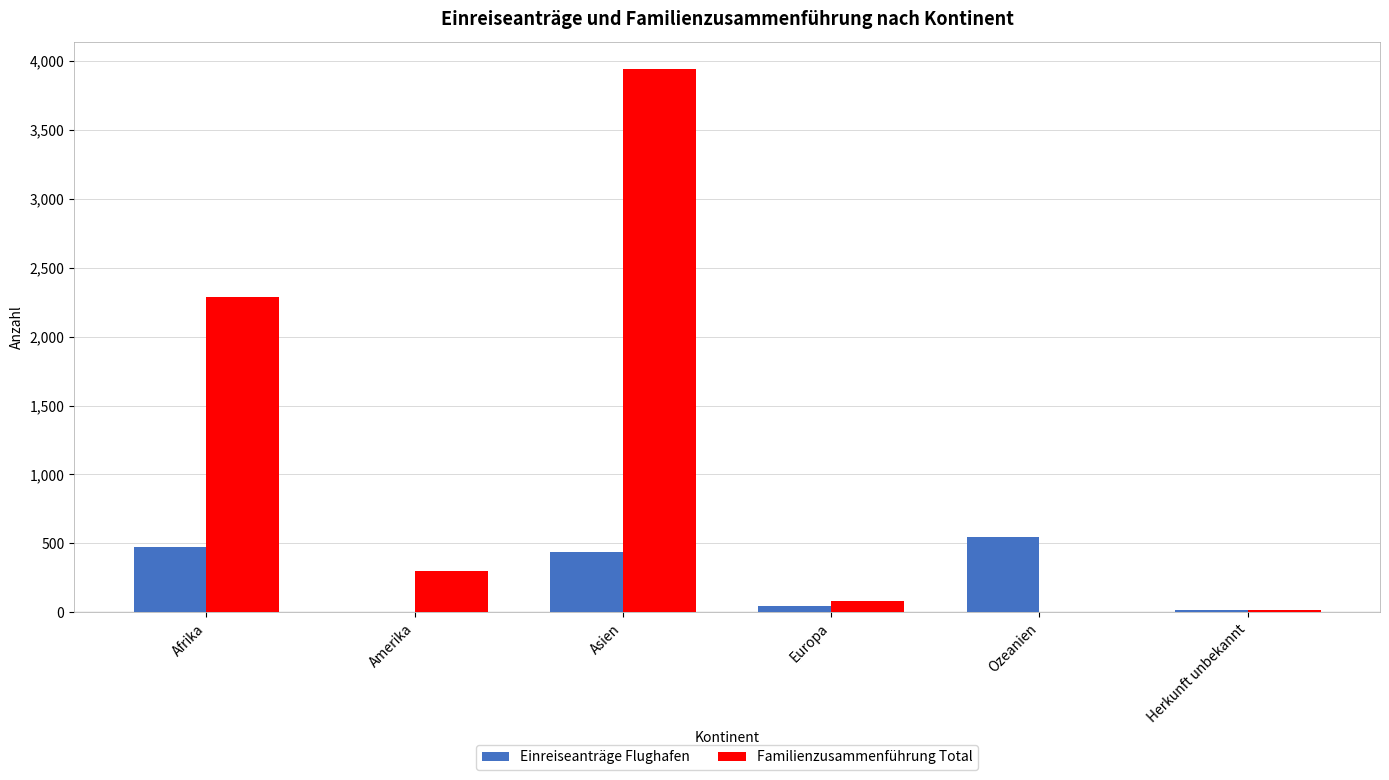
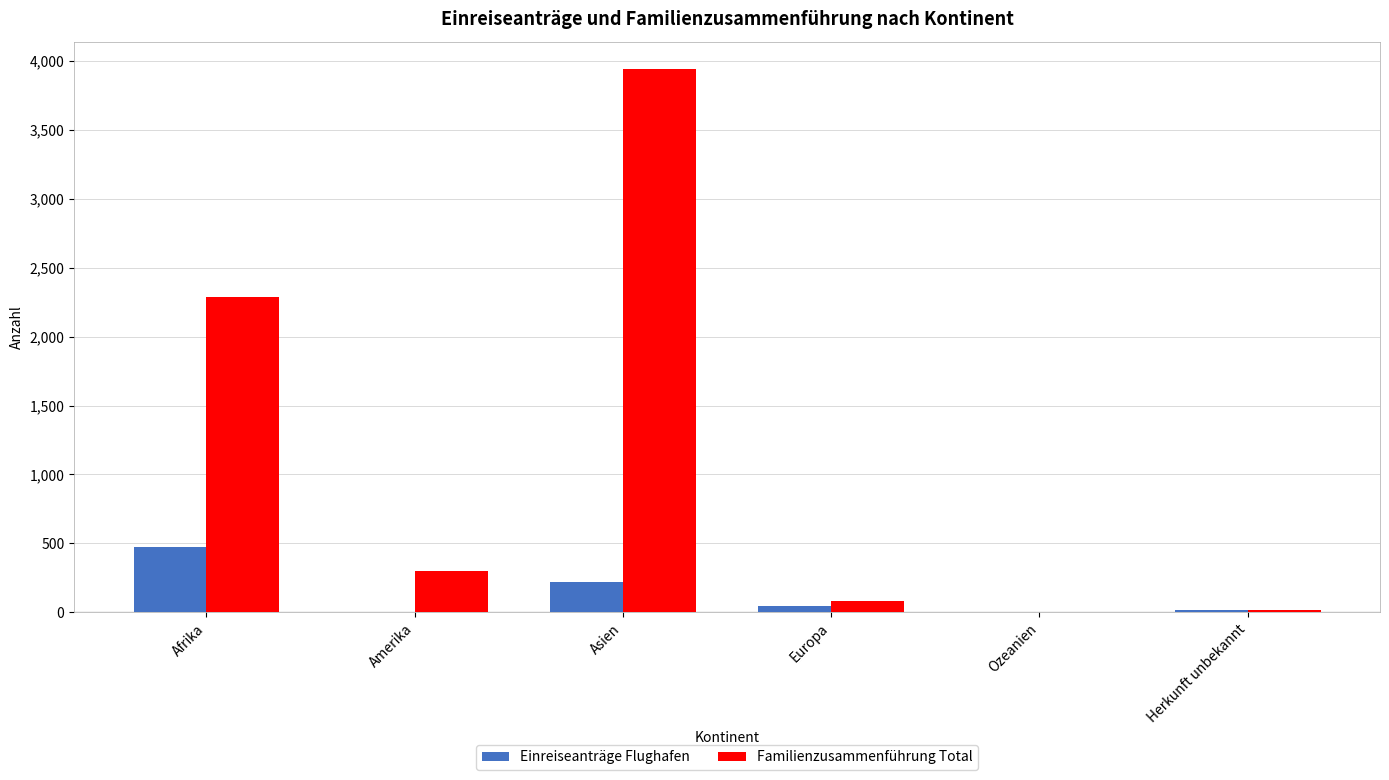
  {
    "Einreiseanträge Flughafen": {
      "Afrika": "470",
-     "Asien": "440",
+     "Asien": "220",
      "Europa": "40",
-     "Ozeanien": "550"
+     "Ozeanien": "0"
    },
    "Familienzusammenführung Total": {
      "Afrika": "2,290",
      "Amerika": "300",
      "Asien": "3,940",
      "Europa": "80",
      "Ozeanien": "0"
    }
  }
